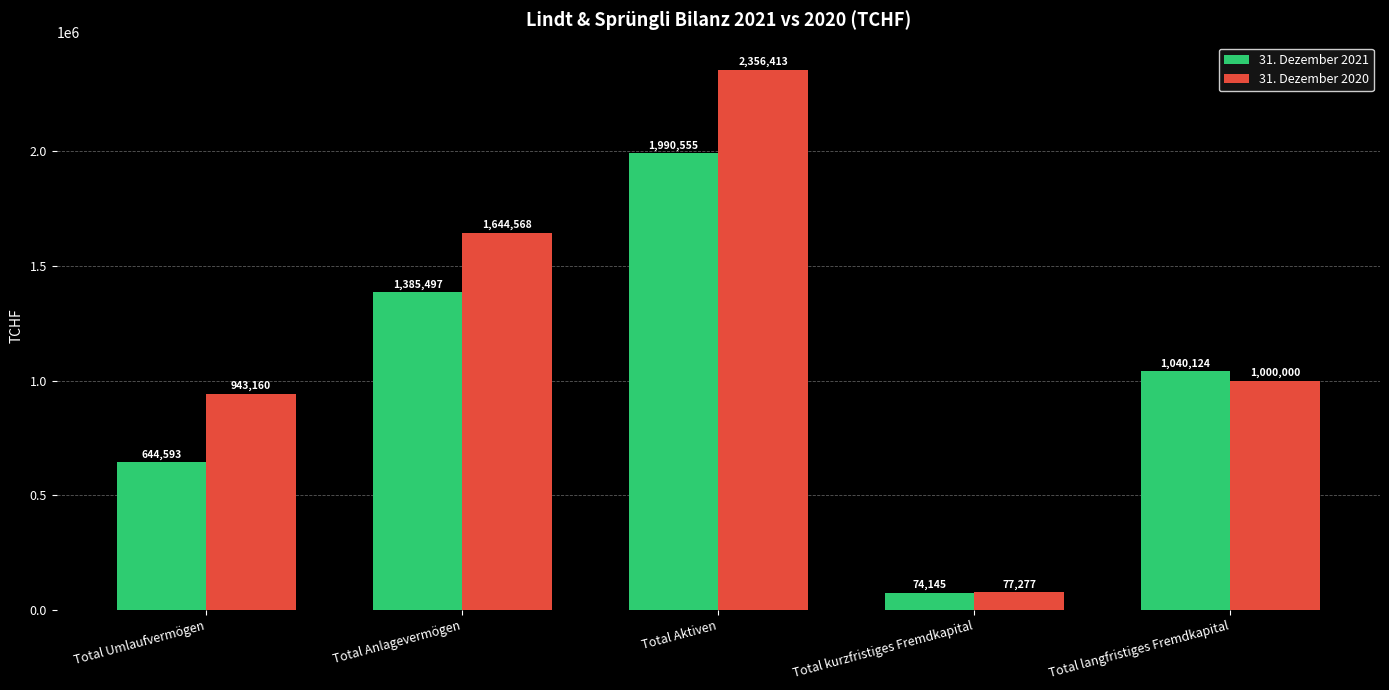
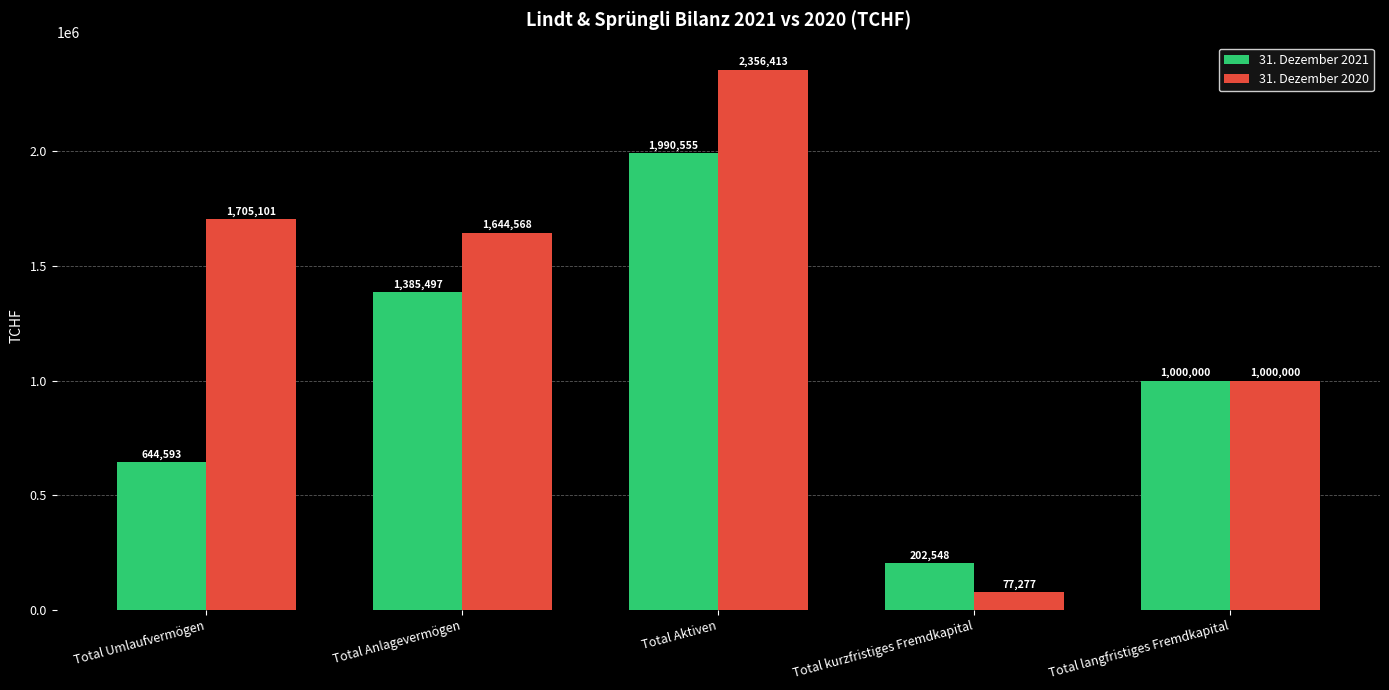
  {
    "31. Dezember 2021": {
      "Total Umlaufvermögen": "644,593",
      "Total Anlagevermögen": "1,385,497",
      "Total Aktiven": "1,990,555",
-     "Total kurzfristiges Fremdkapital": "74,145",
-     "Total langfristiges Fremdkapital": "1,040,124"
+     "Total kurzfristiges Fremdkapital": "202,548",
+     "Total langfristiges Fremdkapital": "1,000,000"
    },
    "31. Dezember 2020": {
-     "Total Umlaufvermögen": "943,160",
+     "Total Umlaufvermögen": "1,705,101",
      "Total Anlagevermögen": "1,644,568",
      "Total Aktiven": "2,356,413",
      "Total kurzfristiges Fremdkapital": "77,277",
      "Total langfristiges Fremdkapital": "1,000,000"
    }
  }
